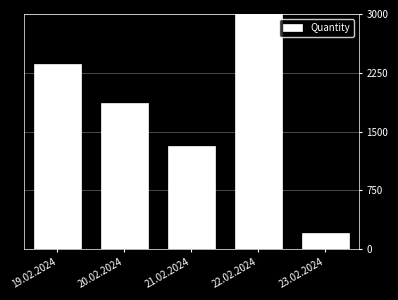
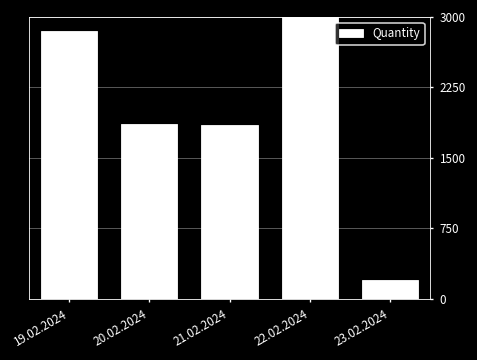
  {
-   "19.02.2024": 2400,
+   "19.02.2024": 2900,
    "20.02.2024": 1900,
-   "21.02.2024": 1300,
+   "21.02.2024": 1900,
    "23.02.2024": 200
  }
